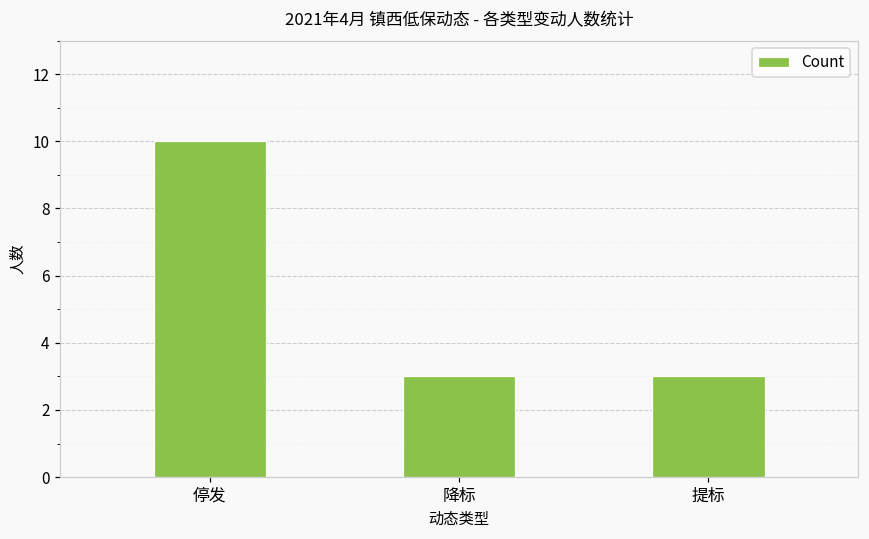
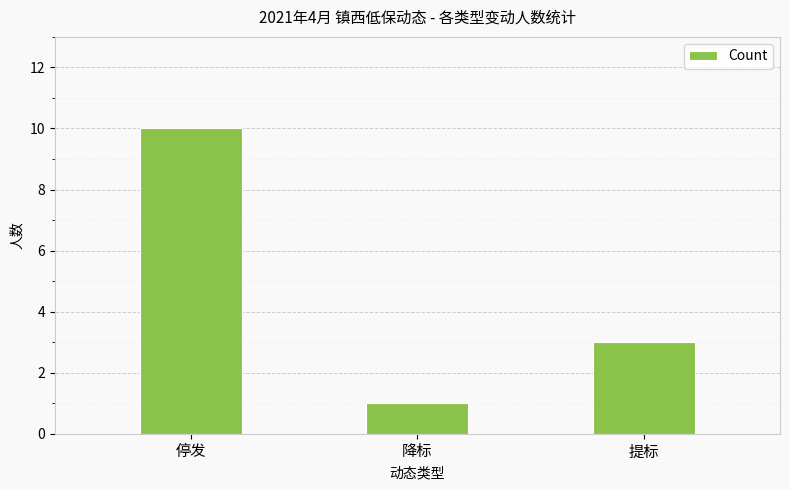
  {
    "停发": 10,
-   "降标": 3,
+   "降标": 1,
    "提标": 3
  }
